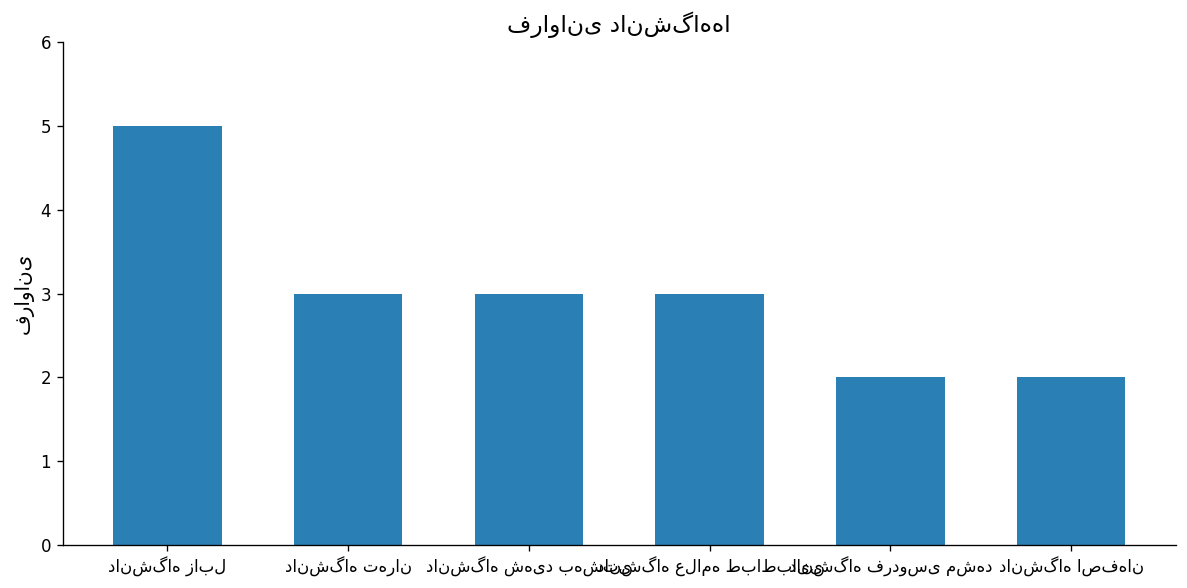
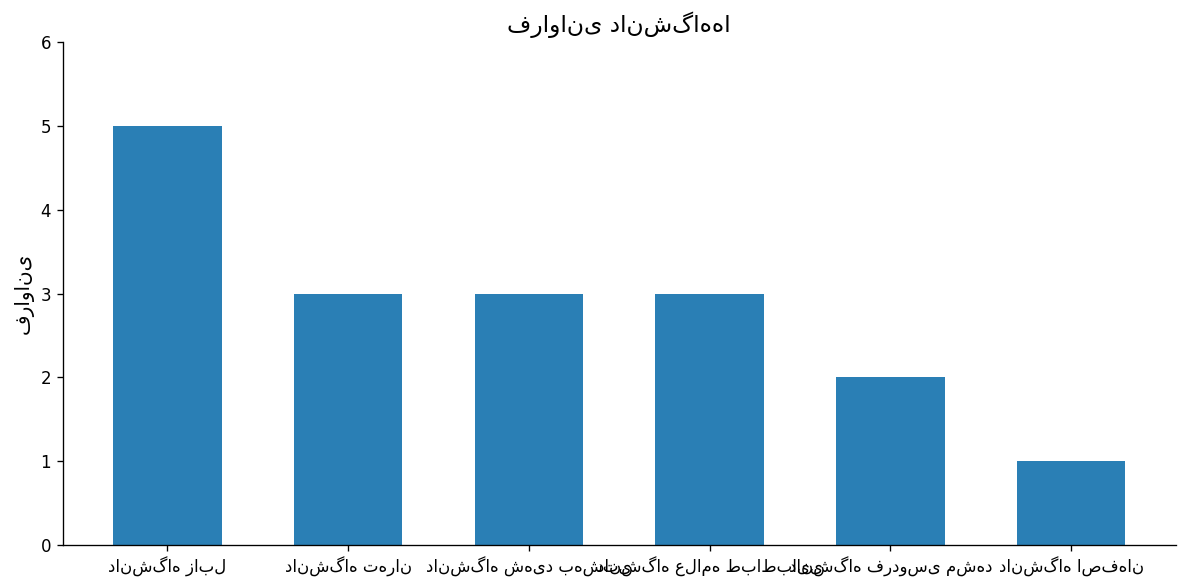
  {
    "دانشگاه زابل": 5,
    "دانشگاه تهران": 3,
-   "دانشگاه اصفهان": 2
+   "دانشگاه اصفهان": 1
  }
